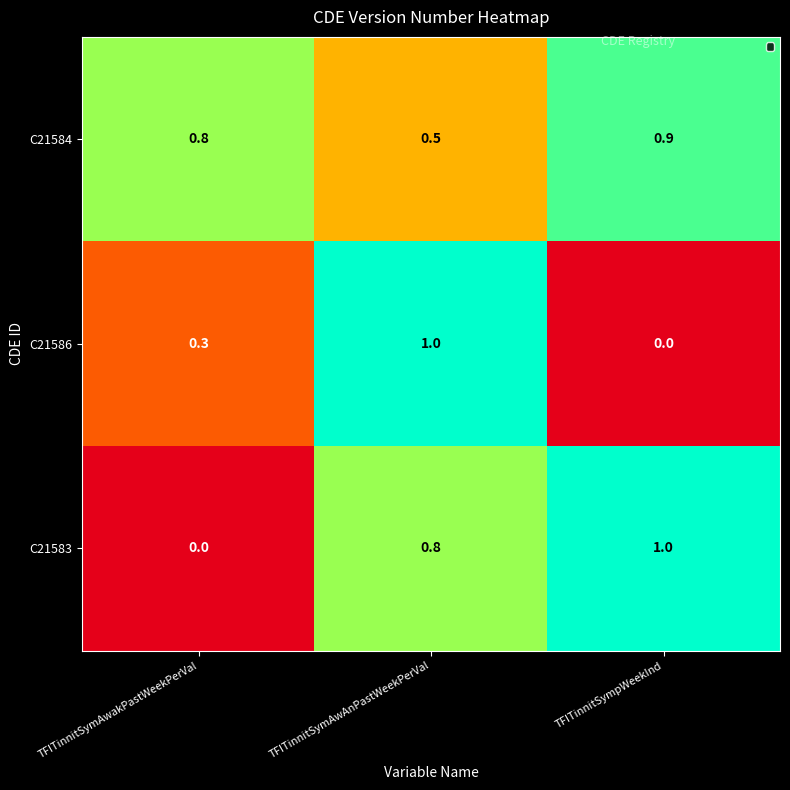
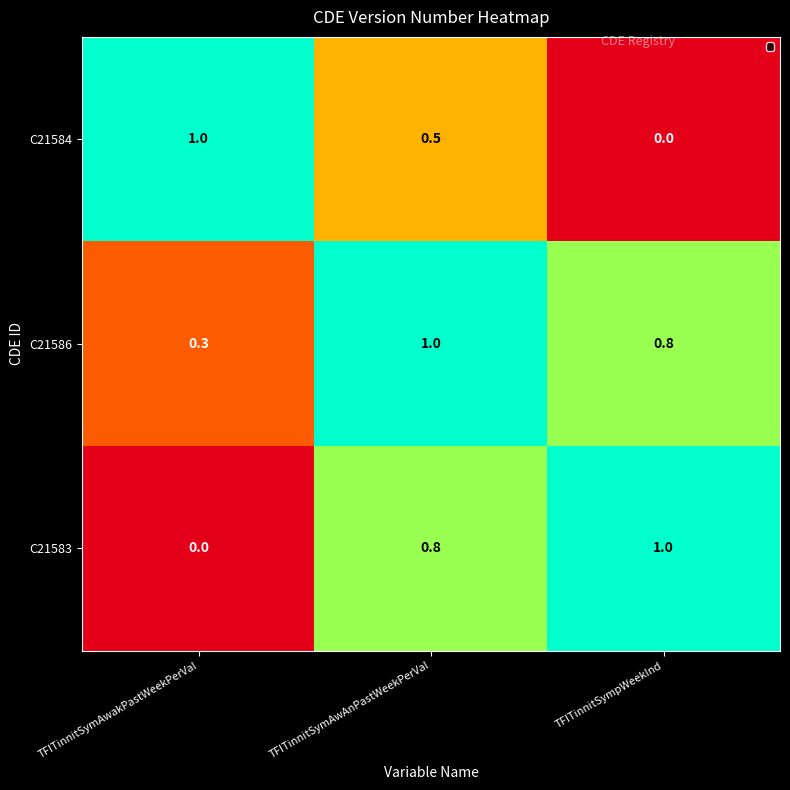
  {
    "C21584": {
-     "TFITinnitSymAwakPastWeekPerVal": 0.8,
+     "TFITinnitSymAwakPastWeekPerVal": 1.0,
      "TFITinnitSymAwAnPastWeekPerVal": 0.5,
-     "TFITinnitSympWeekInd": 0.9
+     "TFITinnitSympWeekInd": 0.0
    },
    "C21586": {
      "TFITinnitSymAwakPastWeekPerVal": 0.3,
      "TFITinnitSymAwAnPastWeekPerVal": 1.0,
-     "TFITinnitSympWeekInd": 0.0
+     "TFITinnitSympWeekInd": 0.8
    },
    "C21583": {
      "TFITinnitSymAwakPastWeekPerVal": 0.0,
      "TFITinnitSymAwAnPastWeekPerVal": 0.8,
      "TFITinnitSympWeekInd": 1.0
    }
  }
